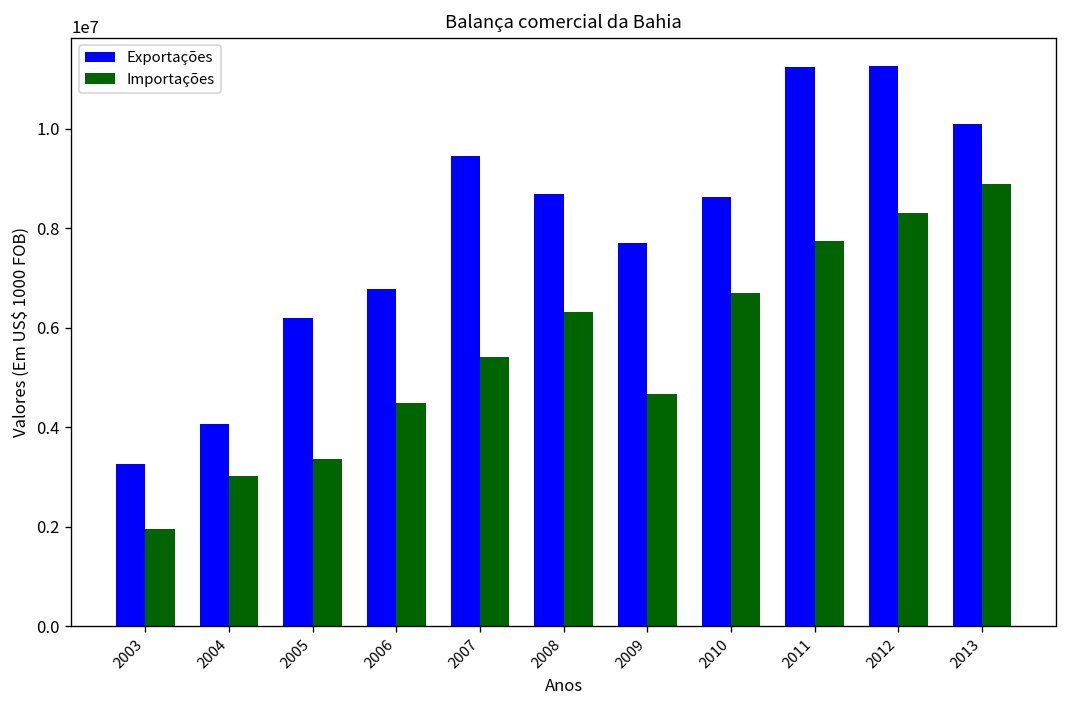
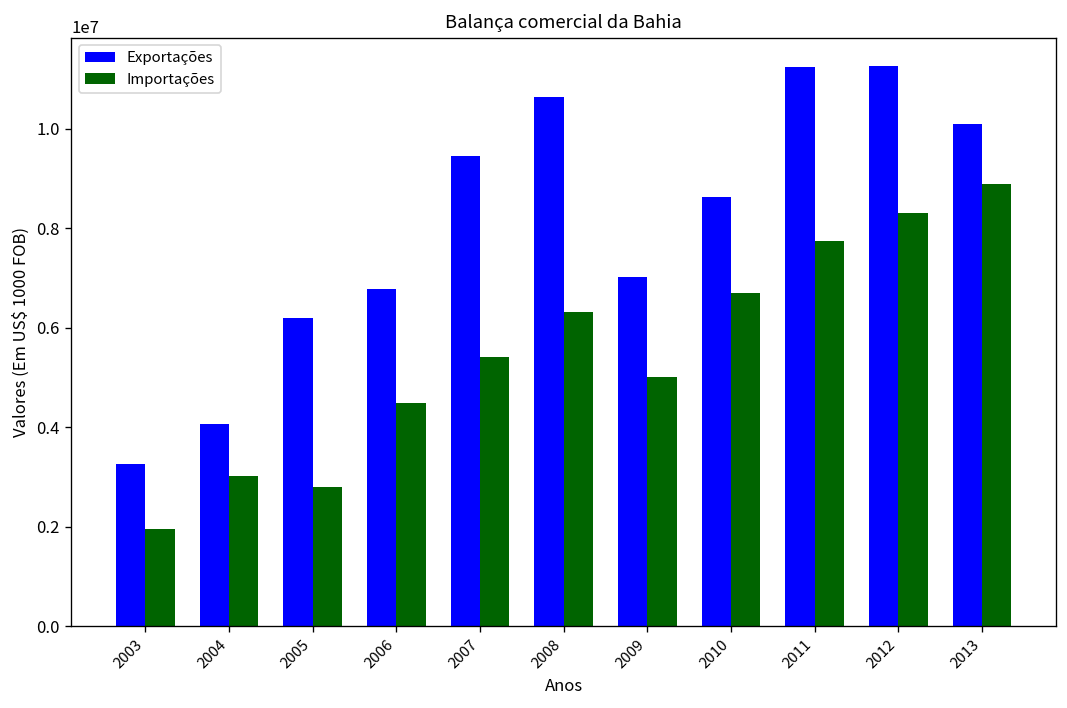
  {
    "Exportações": {
      "2003": 3300000,
      "2004": 4100000,
      "2005": 6200000,
      "2006": 6800000,
      "2007": 9400000,
-     "2008": 8700000,
-     "2009": 7700000,
+     "2008": 10600000,
+     "2009": 7000000,
      "2010": 8600000,
      "2011": 11200000,
      "2012": 11300000,
      "2013": 10100000
    },
    "Importações": {
      "2003": 1900000,
      "2004": 3000000,
-     "2005": 3400000,
+     "2005": 2800000,
      "2006": 4500000,
      "2007": 5400000,
      "2008": 6300000,
-     "2009": 4700000,
+     "2009": 5000000,
      "2010": 6700000,
      "2011": 7700000,
      "2012": 8300000,
      "2013": 8900000
    }
  }
